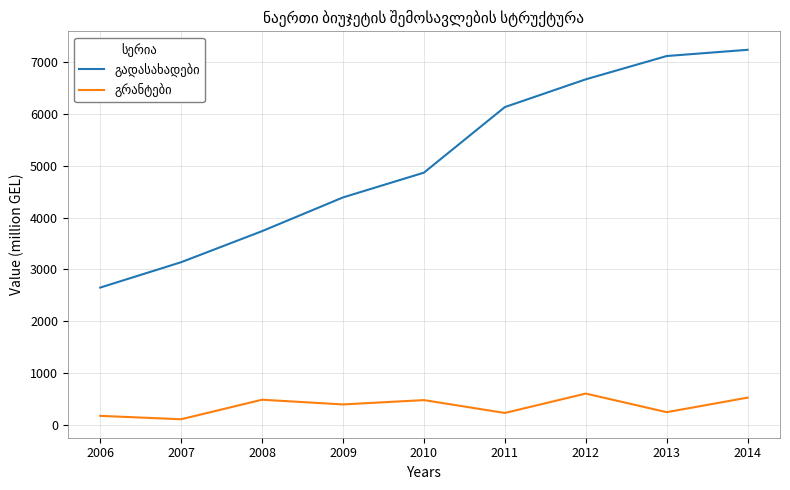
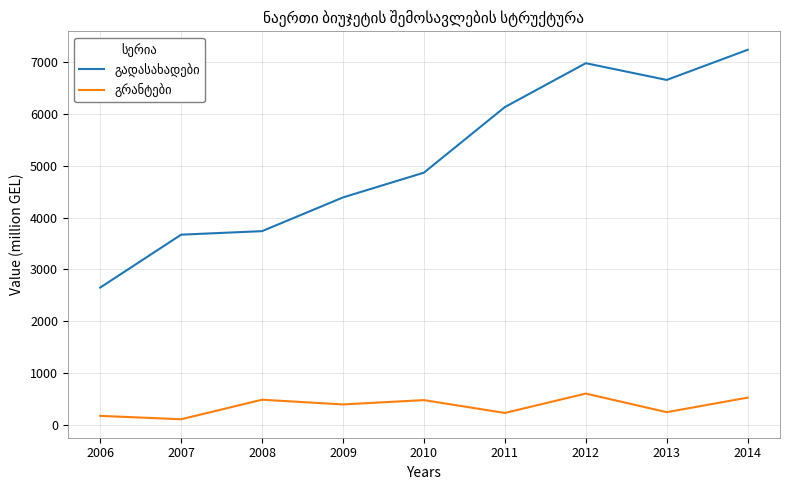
  {
    "გადასახადები": {
      "2006": 2600,
-     "2007": 3100,
+     "2007": 3700,
      "2008": 3700,
      "2009": 4400,
      "2010": 4900,
      "2011": 6100,
-     "2012": 6700,
-     "2013": 7100,
+     "2012": 7000,
+     "2013": 6700,
      "2014": 7200
    },
    "გრანტები": {
      "2006": 200,
      "2007": 100,
      "2008": 500,
      "2009": 400,
      "2010": 500,
      "2011": 200,
      "2012": 600,
      "2013": 200,
      "2014": 500
    }
  }
